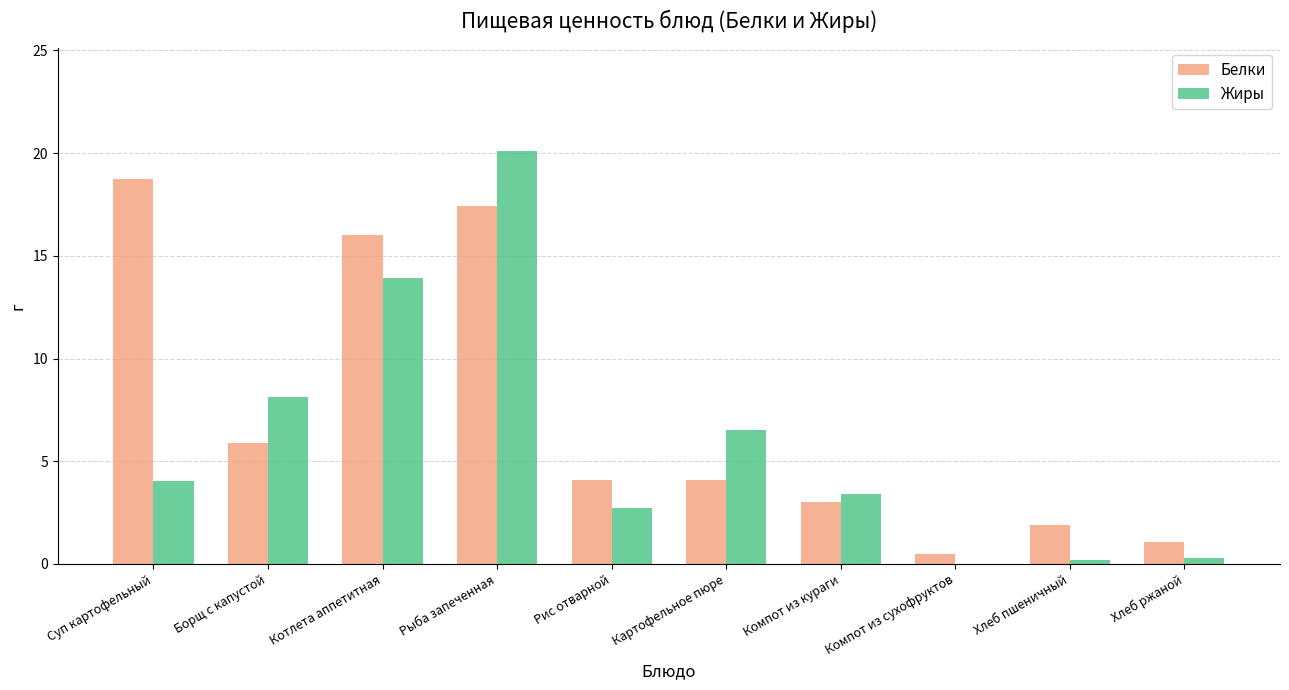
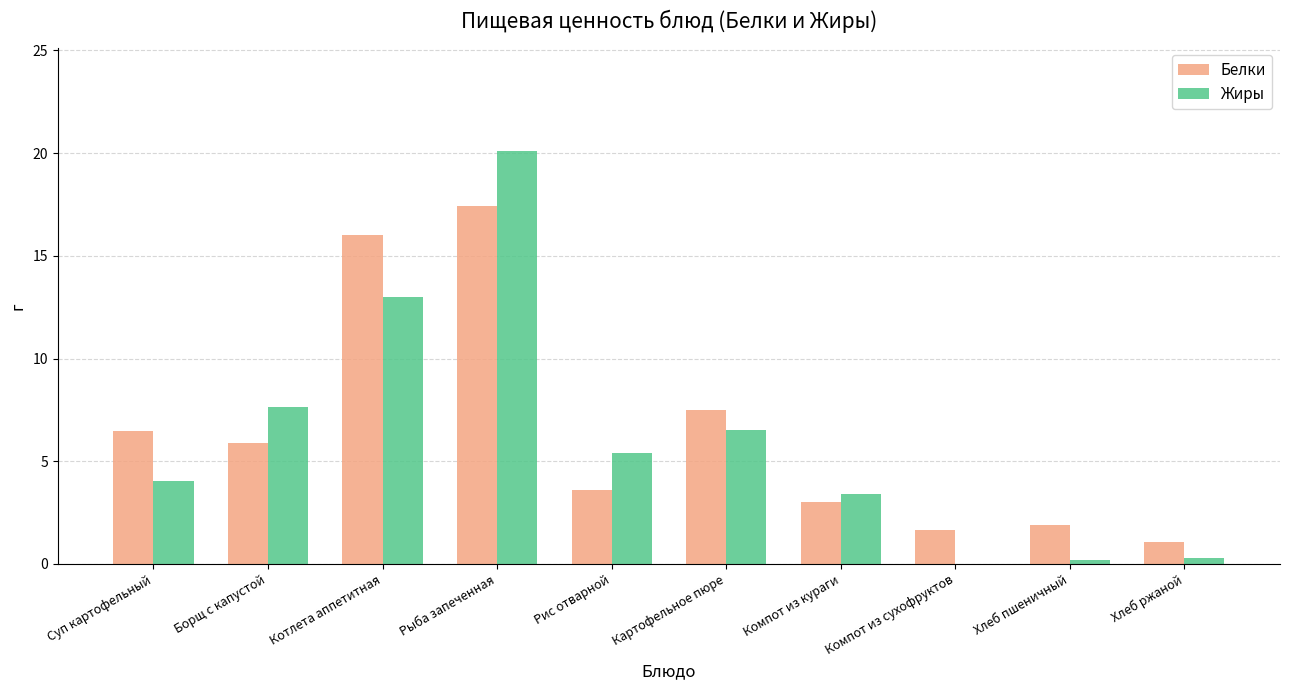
  {
    "Белки": {
-     "Суп картофельный": 18.7,
+     "Суп картофельный": 6.5,
      "Борщ с капустой": 5.9,
      "Котлета аппетитная": 16.0,
      "Рыба запеченная": 17.4,
-     "Рис отварной": 4.1,
-     "Картофельное пюре": 4.1,
+     "Рис отварной": 3.6,
+     "Картофельное пюре": 7.5,
      "Компот из кураги": 3.0,
-     "Компот из сухофруктов": 0.5,
+     "Компот из сухофруктов": 1.7,
      "Хлеб пшеничный": 1.9,
      "Хлеб ржаной": 1.1
    },
    "Жиры": {
      "Суп картофельный": 4.1,
-     "Борщ с капустой": 8.1,
-     "Котлета аппетитная": 13.9,
+     "Борщ с капустой": 7.6,
+     "Котлета аппетитная": 13.0,
      "Рыба запеченная": 20.1,
-     "Рис отварной": 2.7,
+     "Рис отварной": 5.4,
      "Картофельное пюре": 6.5,
      "Компот из кураги": 3.4,
      "Компот из сухофруктов": 0.0,
      "Хлеб пшеничный": 0.2,
      "Хлеб ржаной": 0.3
    }
  }
